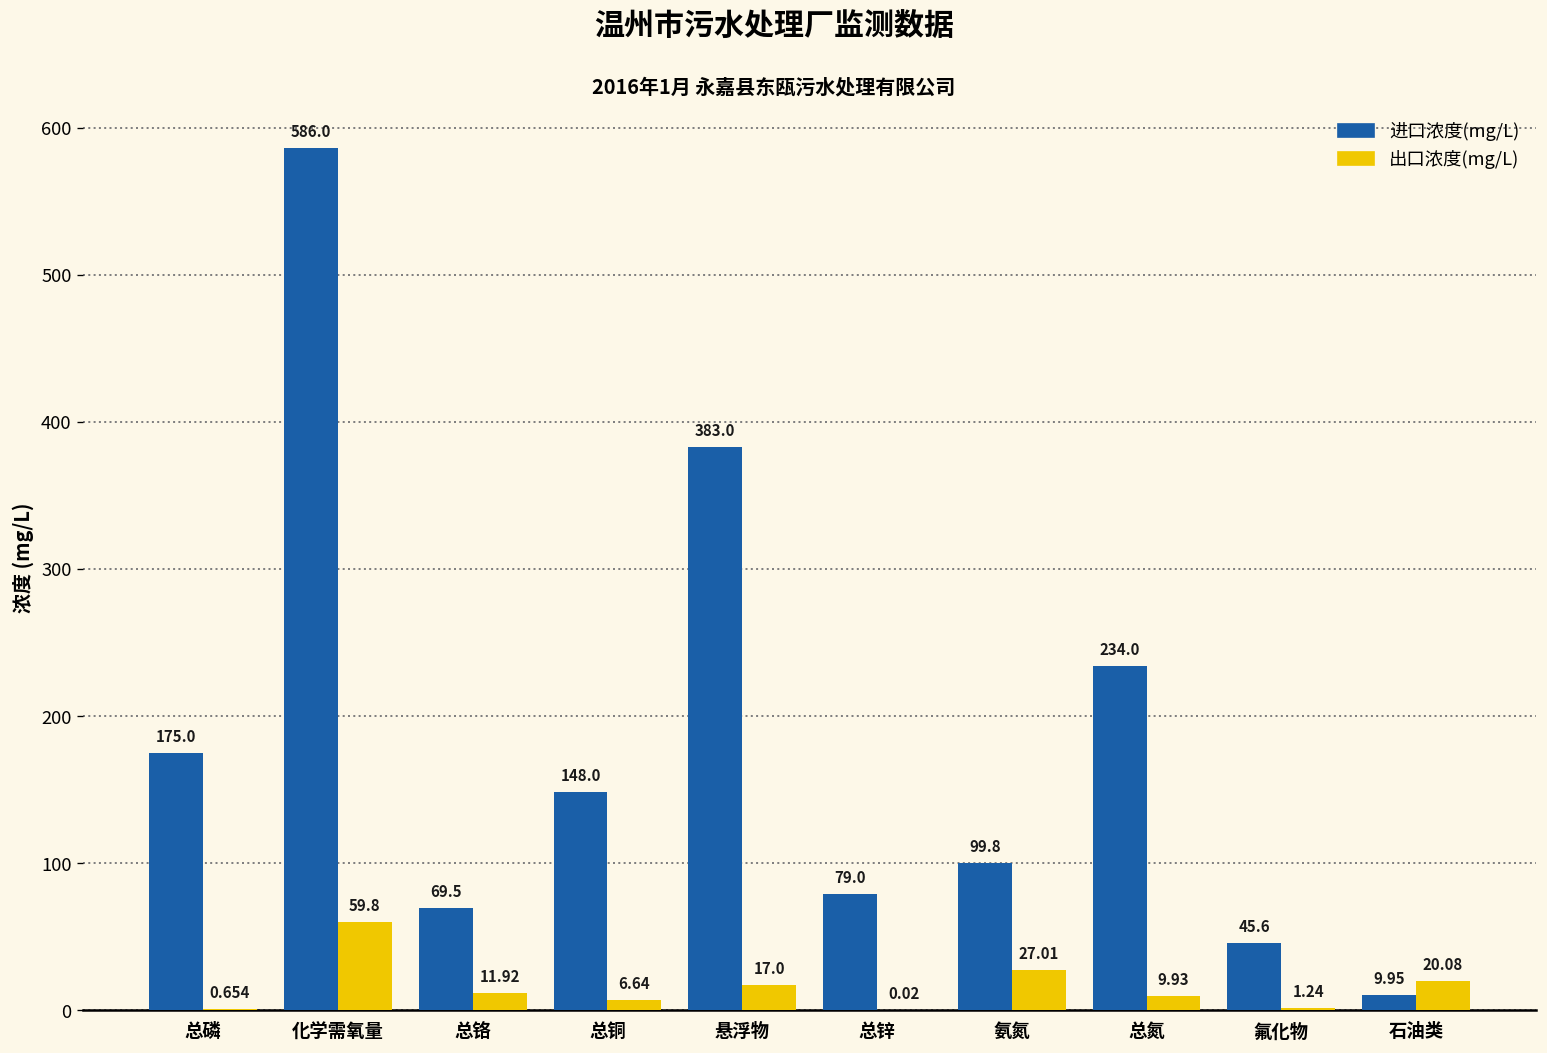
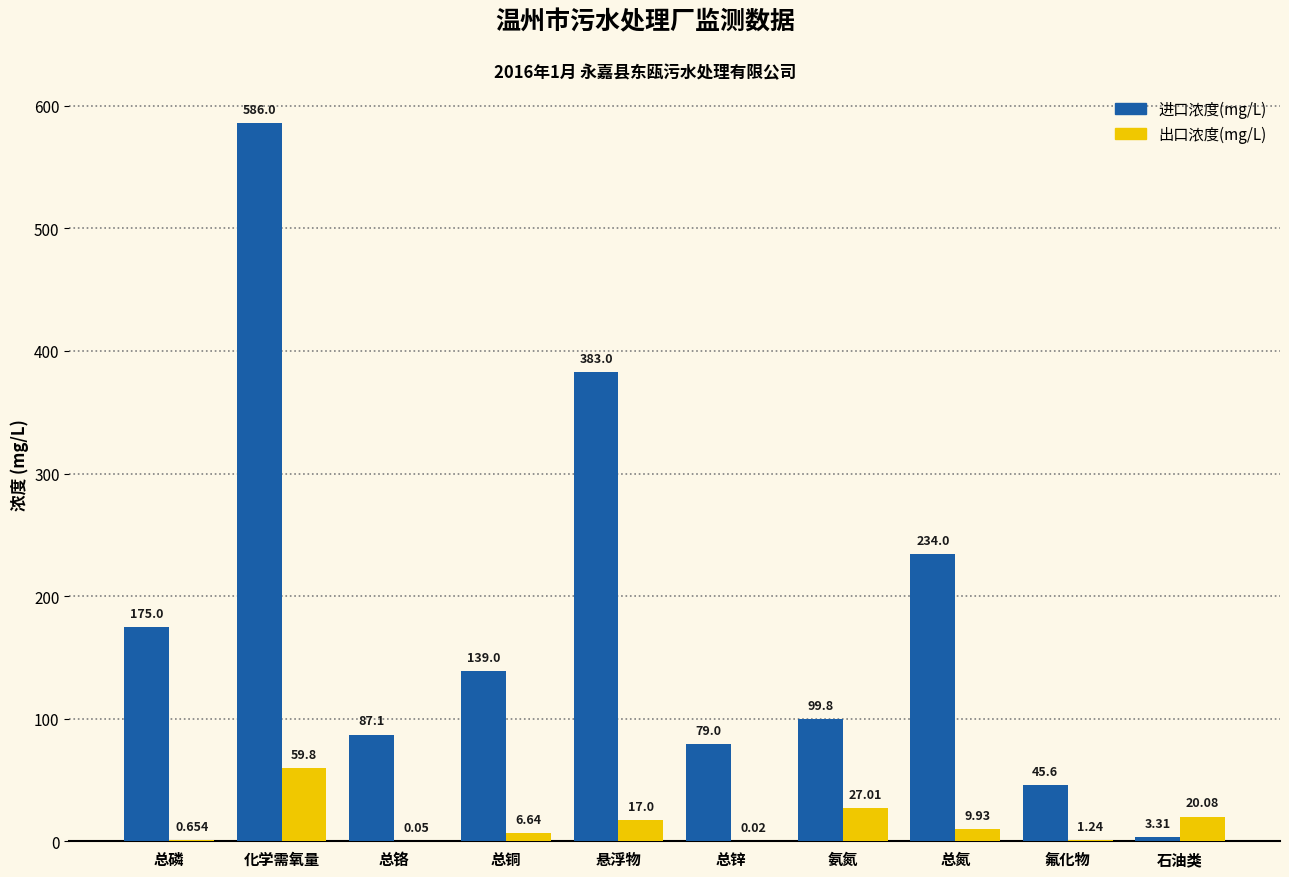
  {
    "进口浓度(mg/L)": {
      "总磷": 175.0,
      "化学需氧量": 586.0,
-     "总铬": 69.5,
-     "总铜": 148.0,
+     "总铬": 87.1,
+     "总铜": 139.0,
      "悬浮物": 383.0,
      "总锌": 79.0,
      "氨氮": 99.8,
      "总氮": 234.0,
      "氟化物": 45.6,
-     "石油类": 9.95
+     "石油类": 3.31
    },
    "出口浓度(mg/L)": {
      "总磷": 0.654,
      "化学需氧量": 59.8,
-     "总铬": 11.92,
+     "总铬": 0.05,
      "总铜": 6.64,
      "悬浮物": 17.0,
      "总锌": 0.02,
      "氨氮": 27.01,
      "总氮": 9.93,
      "氟化物": 1.24,
      "石油类": 20.08
    }
  }
